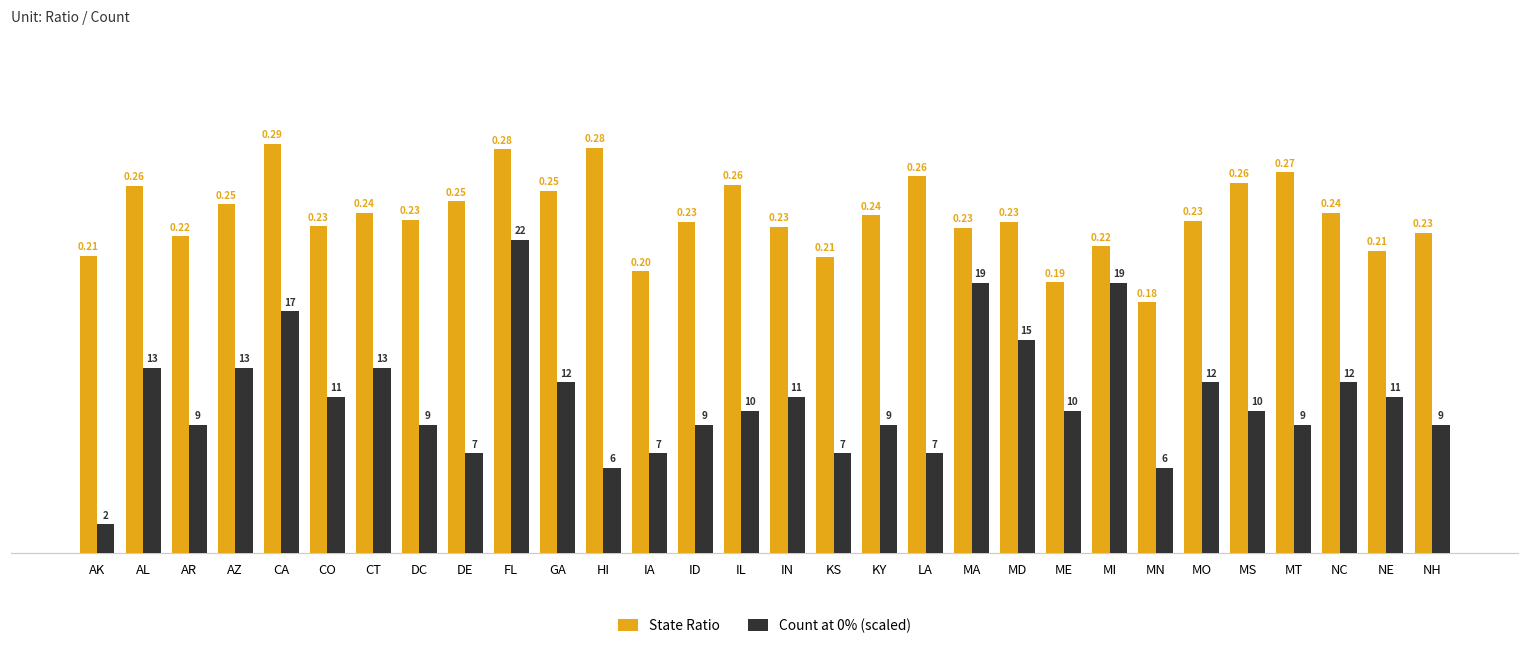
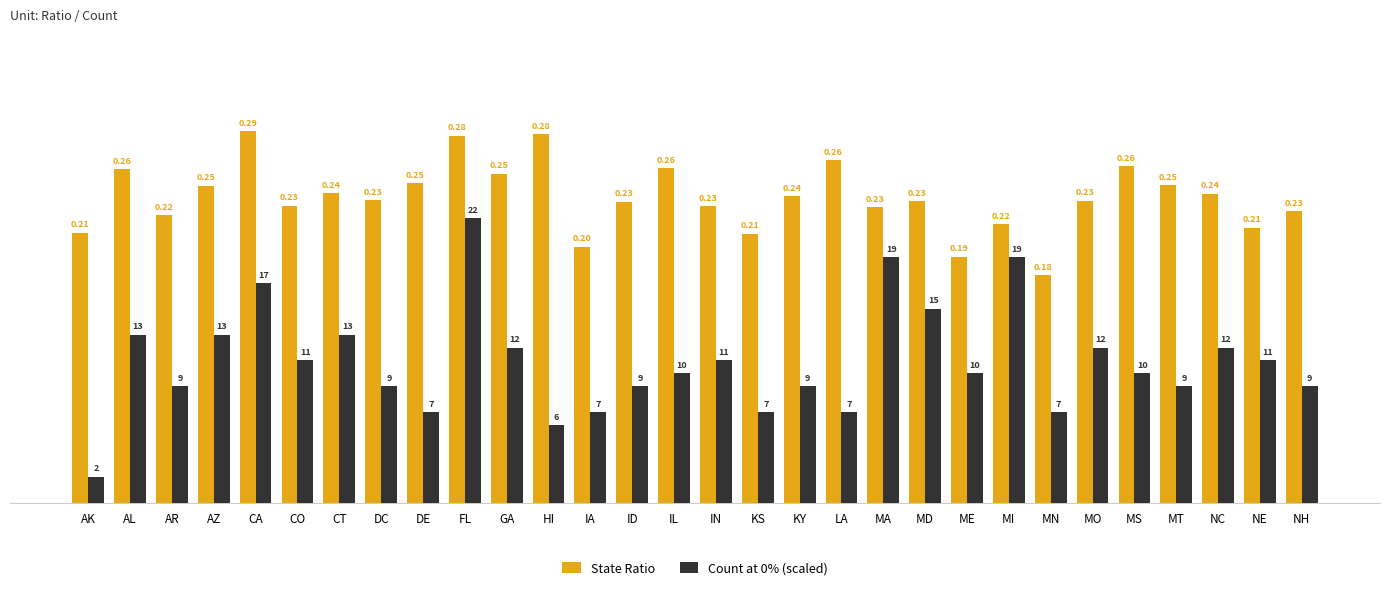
  {
    "State Ratio": {
      "AK": 0.21,
      "AL": 0.26,
      "AR": 0.22,
      "AZ": 0.25,
      "CA": 0.29,
      "CO": 0.23,
      "CT": 0.24,
      "DC": 0.23,
      "DE": 0.25,
      "FL": 0.28,
      "GA": 0.25,
      "HI": 0.28,
      "IA": 0.20,
      "ID": 0.23,
      "IL": 0.26,
      "IN": 0.23,
      "KS": 0.21,
      "KY": 0.24,
      "LA": 0.26,
      "MA": 0.23,
      "MD": 0.23,
      "ME": 0.19,
      "MI": 0.22,
      "MN": 0.18,
      "MO": 0.23,
      "MS": 0.26,
-     "MT": 0.27,
+     "MT": 0.25,
      "NC": 0.24,
      "NE": 0.21,
      "NH": 0.23
    },
    "Count at 0% (scaled)": {
-     "MN": 6
+     "MN": 7
    }
  }
